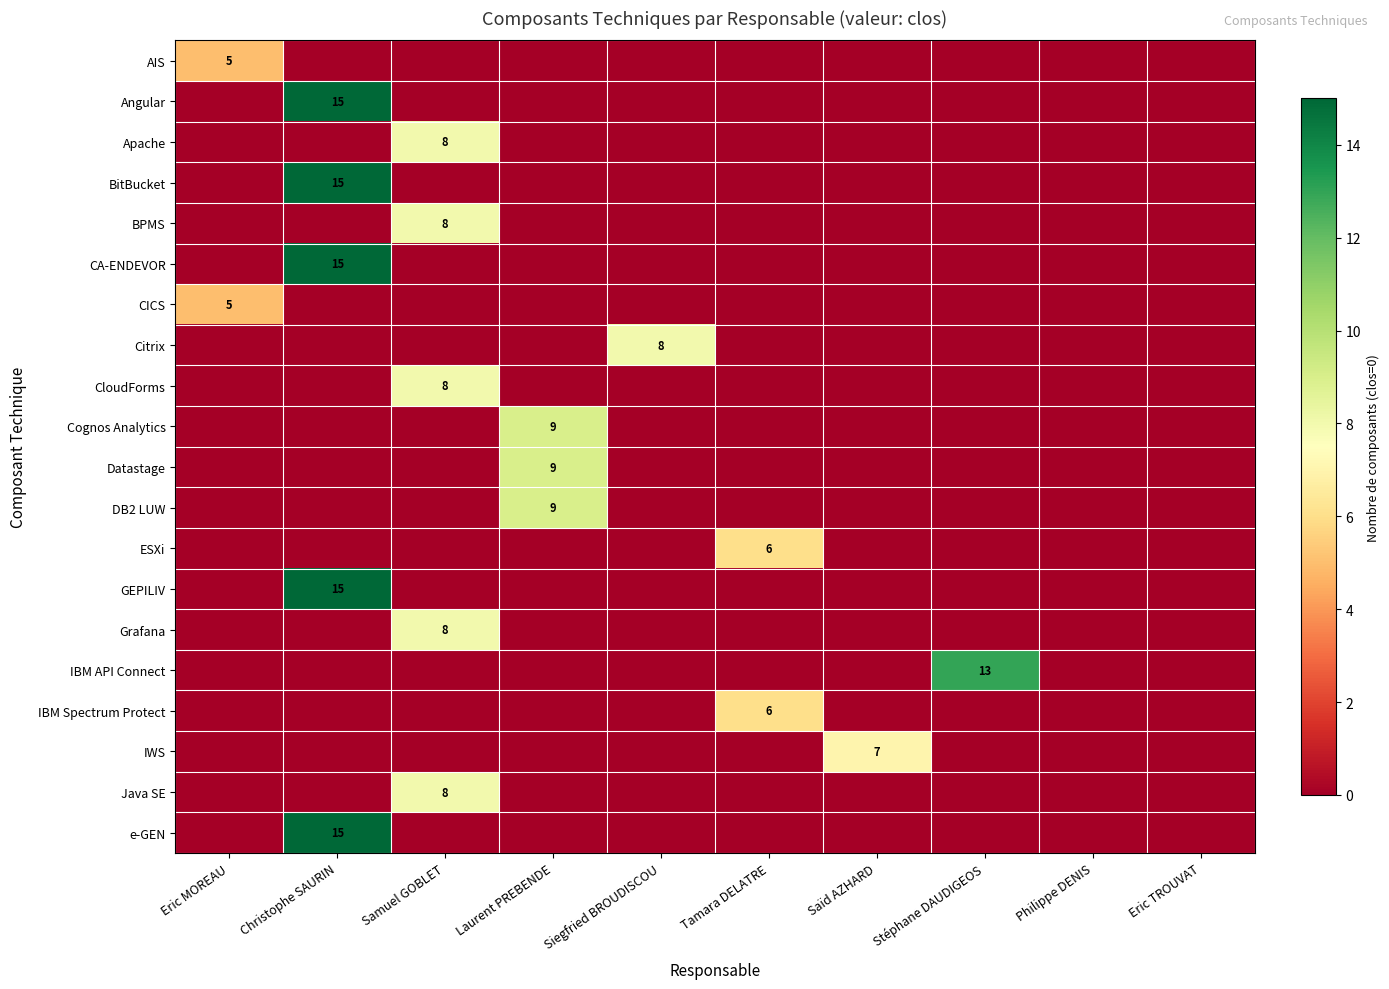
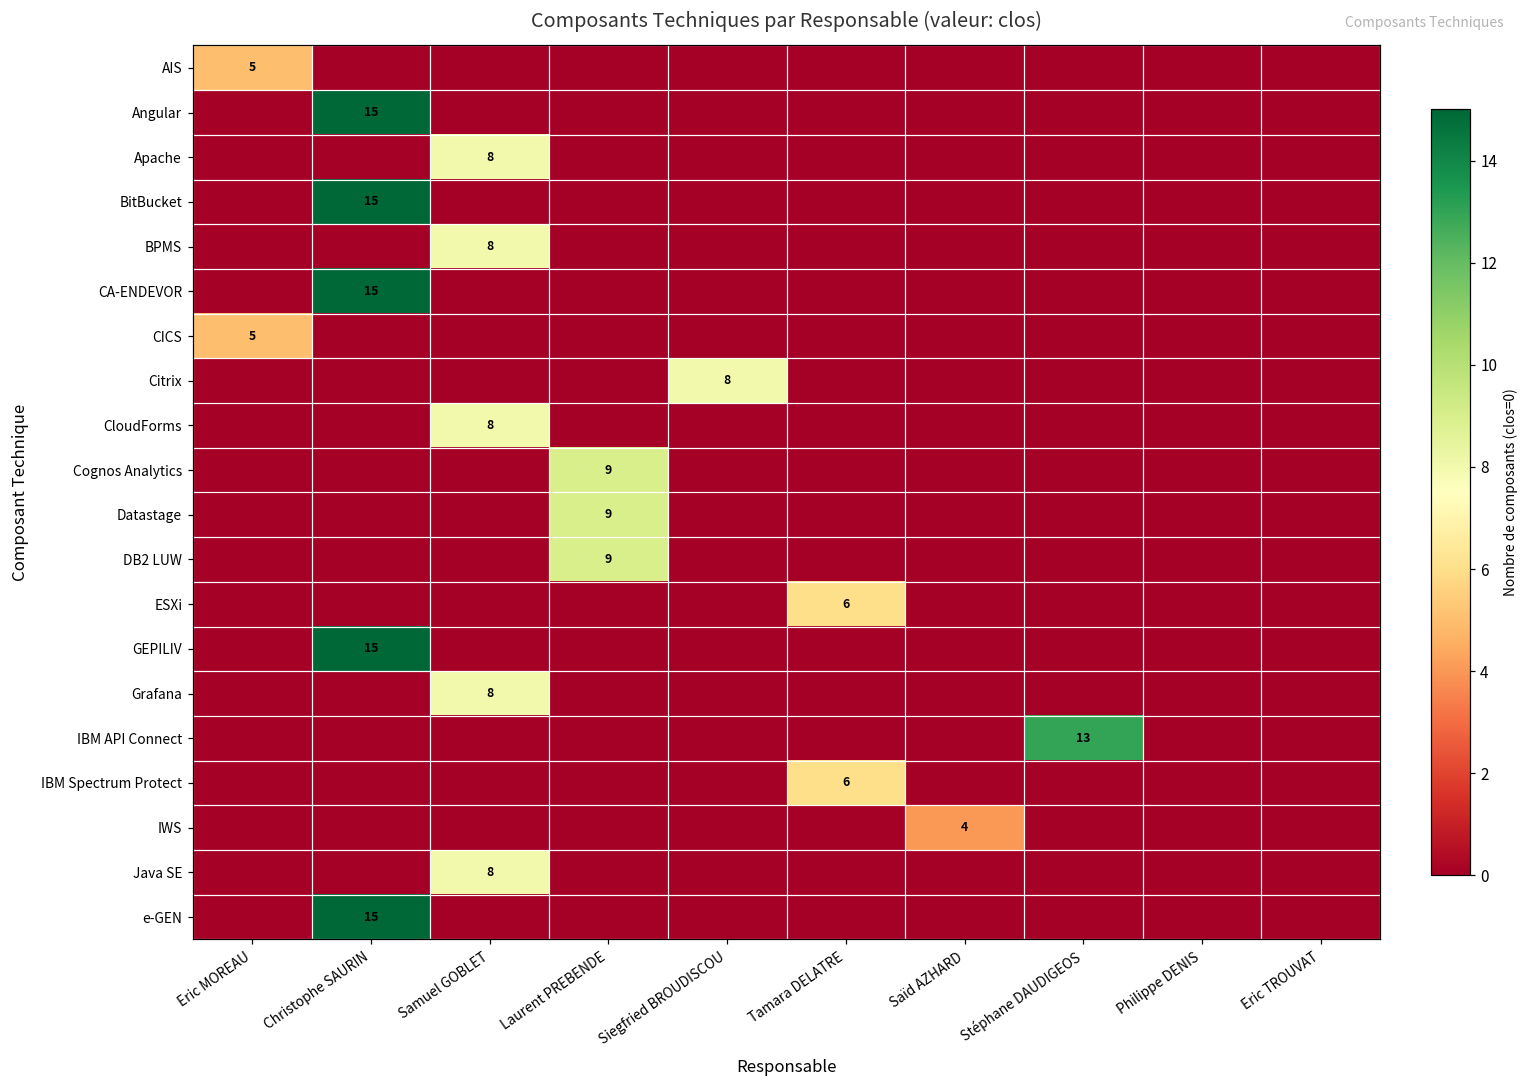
  {
    "AIS": {
      "Eric MOREAU": 5
    },
    "Angular": {
      "Christophe SAURIN": 15
    },
    "Apache": {
      "Samuel GOBLET": 8
    },
    "BitBucket": {
      "Christophe SAURIN": 15
    },
    "BPMS": {
      "Samuel GOBLET": 8
    },
    "CA-ENDEVOR": {
      "Christophe SAURIN": 15
    },
    "CICS": {
      "Eric MOREAU": 5
    },
    "Citrix": {
      "Siegfried BROUDISCOU": 8
    },
    "CloudForms": {
      "Samuel GOBLET": 8
    },
    "Cognos Analytics": {
      "Laurent PREBENDE": 9
    },
    "Datastage": {
      "Laurent PREBENDE": 9
    },
    "DB2 LUW": {
      "Laurent PREBENDE": 9
    },
    "ESXi": {
      "Tamara DELATRE": 6
    },
    "GEPILIV": {
      "Christophe SAURIN": 15
    },
    "Grafana": {
      "Samuel GOBLET": 8
    },
    "IBM API Connect": {
      "Stéphane DAUDIGEOS": 13
    },
    "IBM Spectrum Protect": {
      "Tamara DELATRE": 6
    },
    "IWS": {
-     "Saïd AZHARD": 7
+     "Saïd AZHARD": 4
    },
    "Java SE": {
      "Samuel GOBLET": 8
    },
    "e-GEN": {
      "Christophe SAURIN": 15
    }
  }
